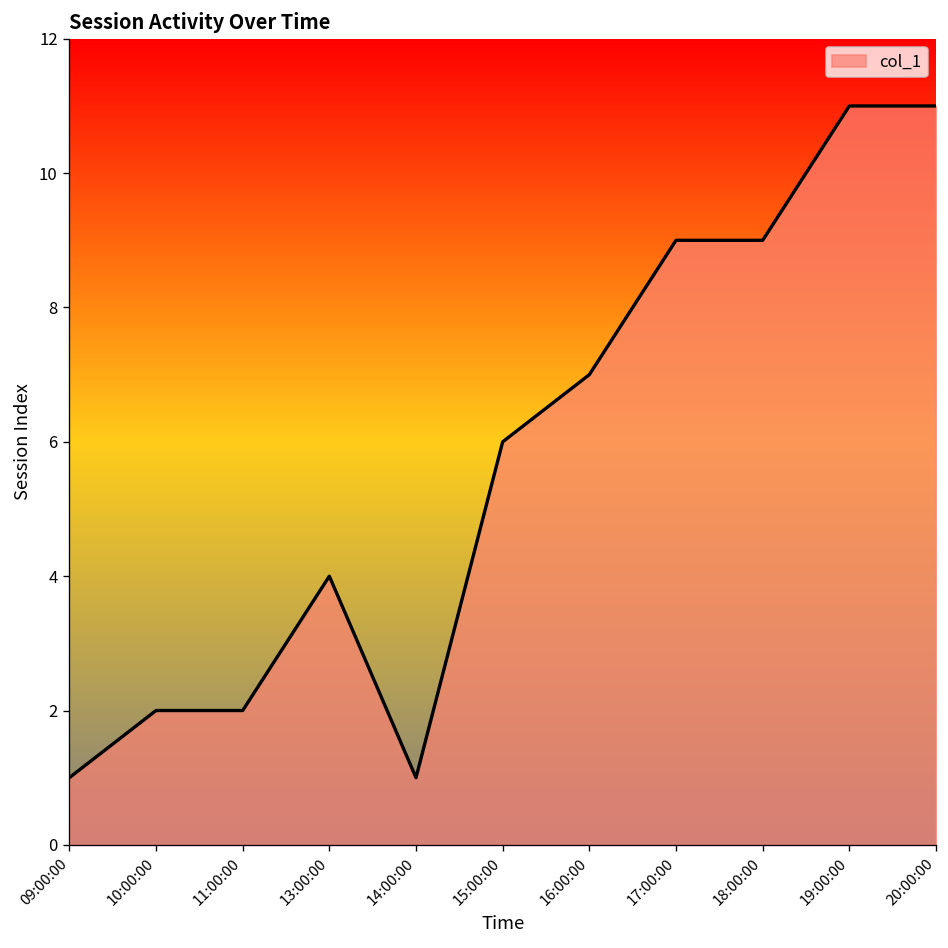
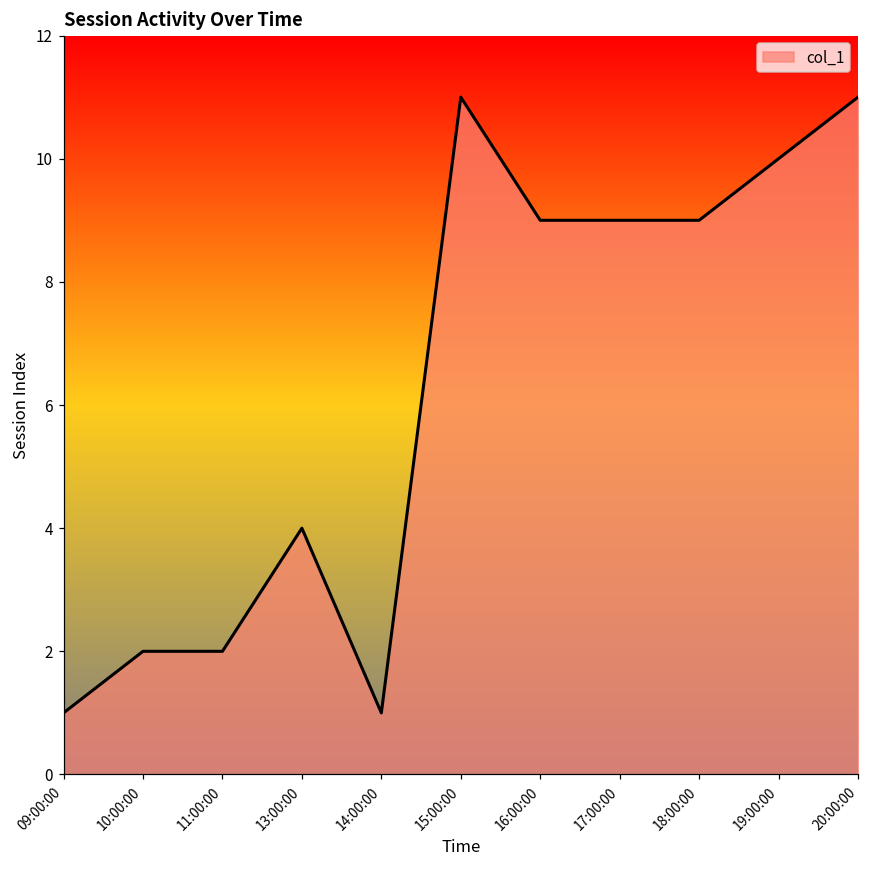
  {
    "09:00:00": 1,
    "10:00:00": 2,
    "11:00:00": 2,
    "13:00:00": 4,
    "14:00:00": 1,
-   "15:00:00": 6,
-   "16:00:00": 7,
+   "15:00:00": 11,
+   "16:00:00": 9,
    "17:00:00": 9,
    "18:00:00": 9,
-   "19:00:00": 11,
+   "19:00:00": 10,
    "20:00:00": 11
  }
